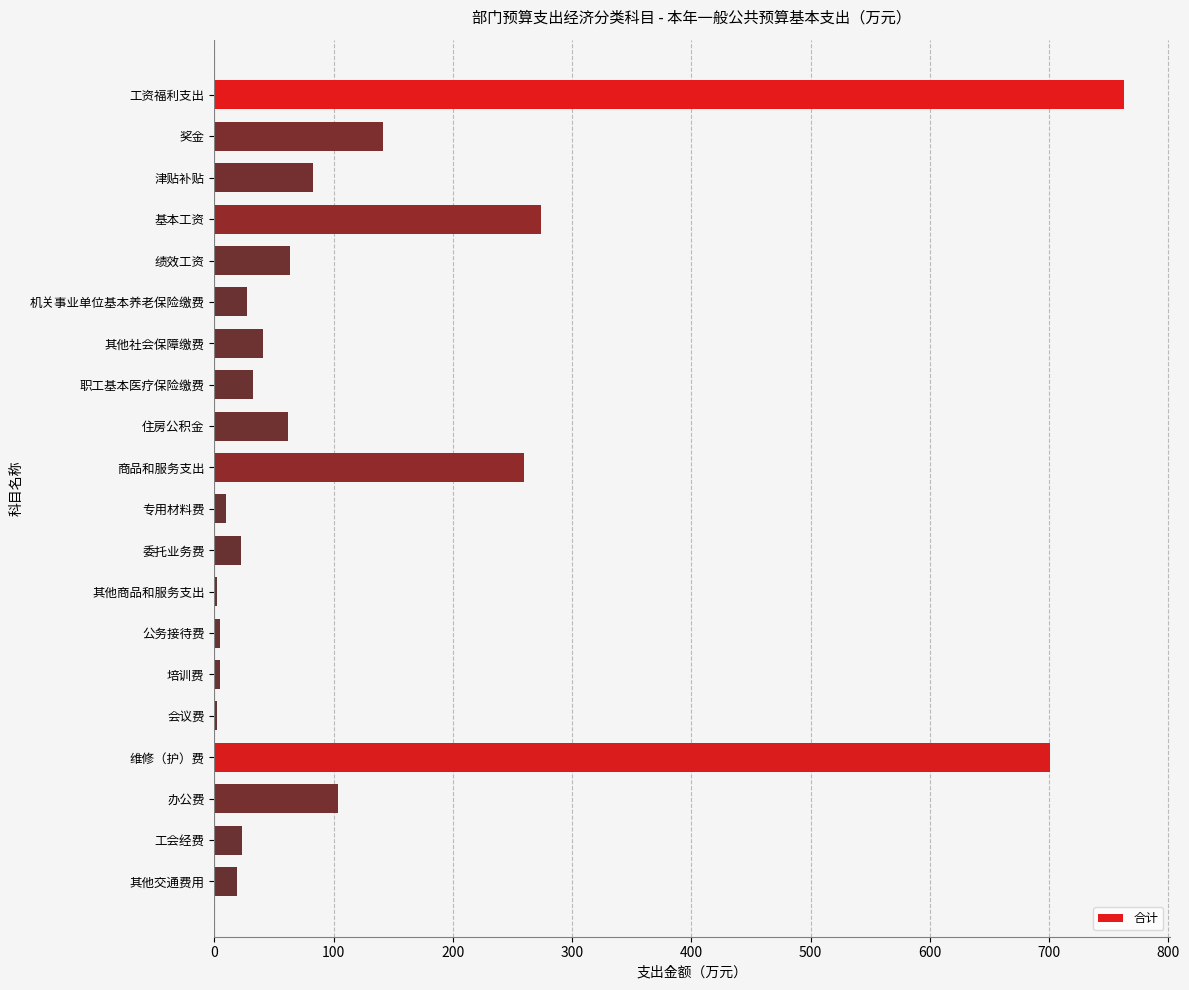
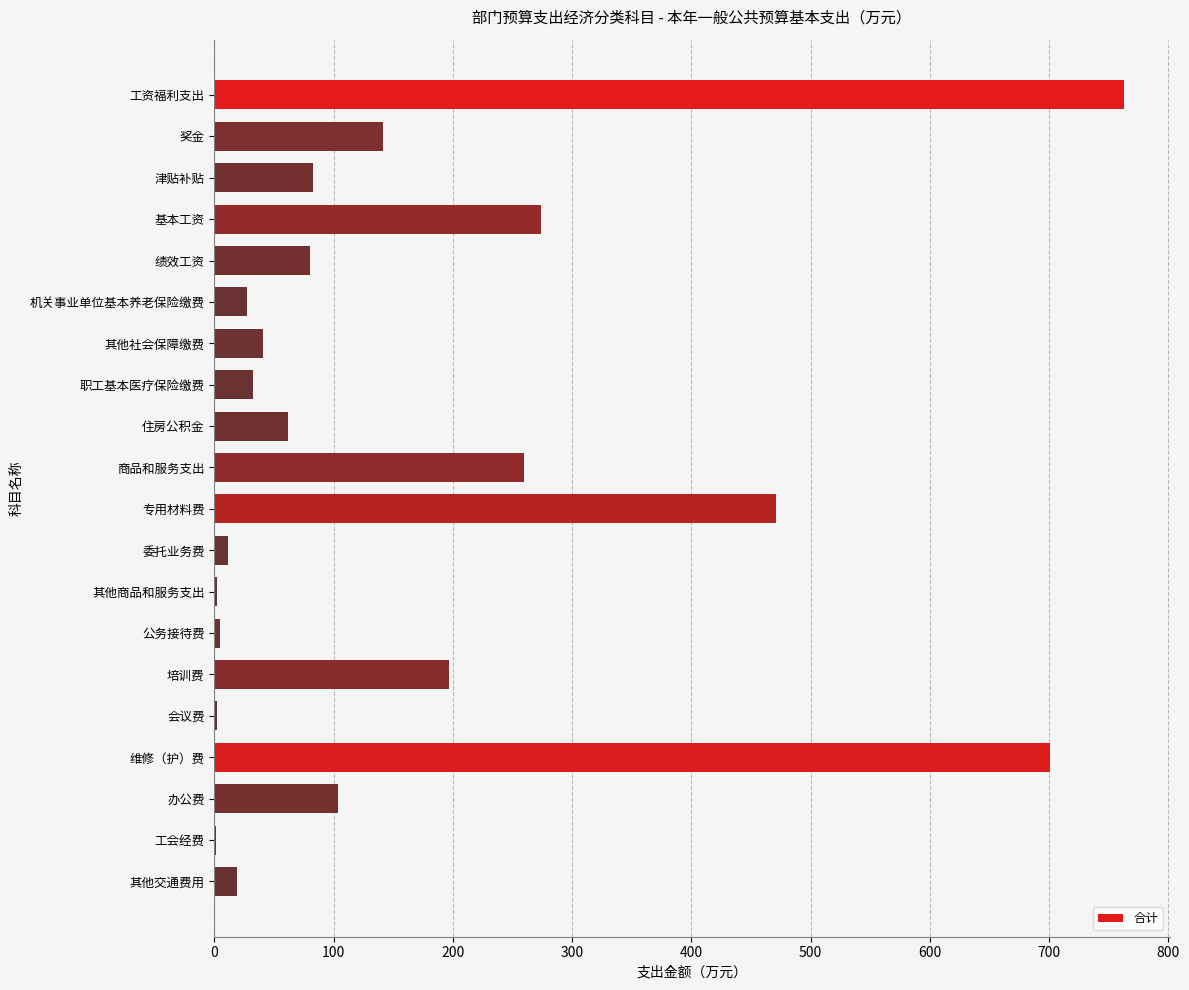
  {
    "工资福利支出": 763,
    "奖金": 141,
    "津贴补贴": 83,
    "基本工资": 274,
-   "绩效工资": 64,
+   "绩效工资": 81,
    "机关事业单位基本养老保险缴费": 27,
    "其他社会保障缴费": 41,
    "职工基本医疗保险缴费": 33,
    "住房公积金": 62,
    "商品和服务支出": 260,
-   "专用材料费": 10,
-   "委托业务费": 22,
+   "专用材料费": 471,
+   "委托业务费": 11,
    "其他商品和服务支出": 3,
    "公务接待费": 5,
-   "培训费": 5,
+   "培训费": 197,
    "维修（护）费": 701,
    "办公费": 104,
-   "工会经费": 23,
+   "工会经费": 2,
    "其他交通费用": 19
  }
